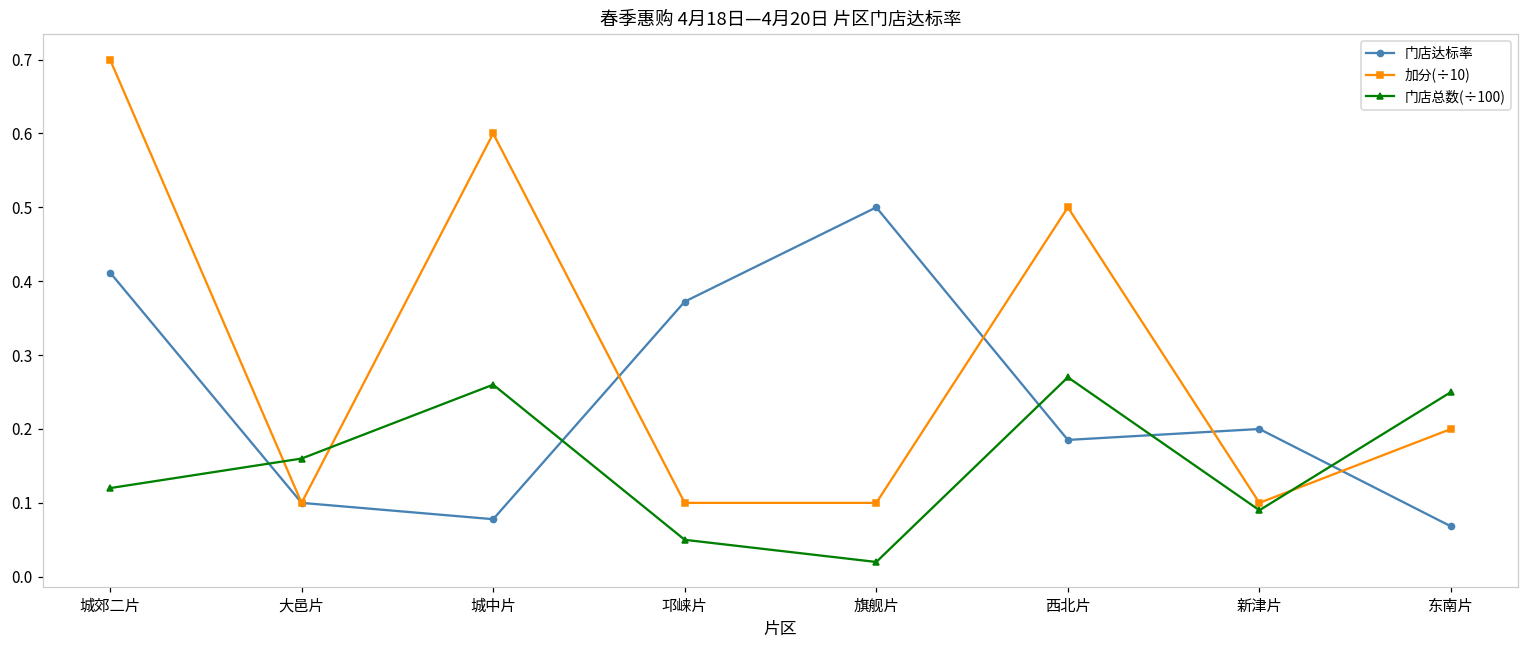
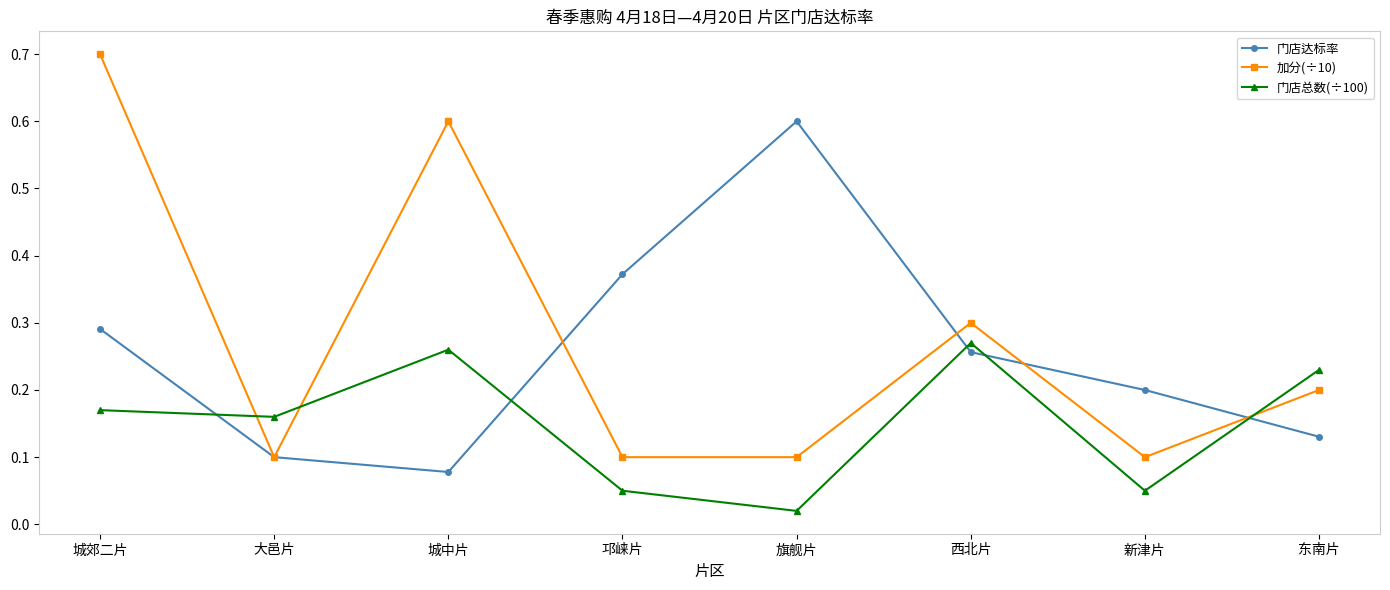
  {
    "门店达标率": {
-     "城郊二片": 0.41,
+     "城郊二片": 0.29,
      "城中片": 0.08,
      "邛崃片": 0.37,
-     "旗舰片": 0.5,
-     "西北片": 0.19,
+     "旗舰片": 0.6,
+     "西北片": 0.26,
      "新津片": 0.20,
-     "东南片": 0.07
+     "东南片": 0.13
    },
    "加分(÷10)": {
      "城郊二片": 0.70,
      "城中片": 0.60,
      "邛崃片": 0.10,
      "旗舰片": 0.10,
-     "西北片": 0.50,
+     "西北片": 0.30,
      "新津片": 0.10,
      "东南片": 0.20
    },
    "门店总数(÷100)": {
-     "城郊二片": 0.12,
+     "城郊二片": 0.17,
      "大邑片": 0.16,
      "城中片": 0.26,
      "邛崃片": 0.05,
      "旗舰片": 0.02,
      "西北片": 0.27,
-     "新津片": 0.09,
-     "东南片": 0.25
+     "新津片": 0.05,
+     "东南片": 0.23
    }
  }
